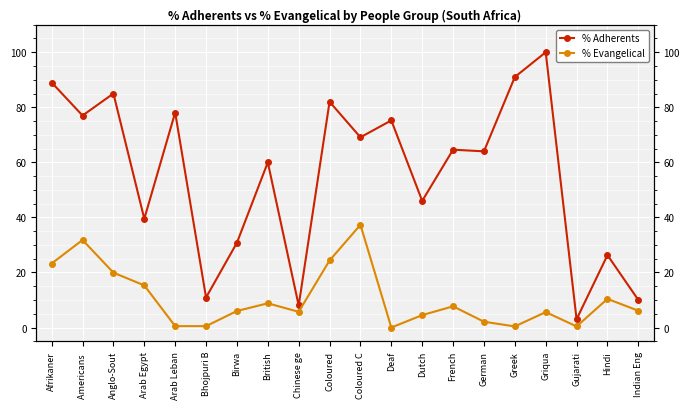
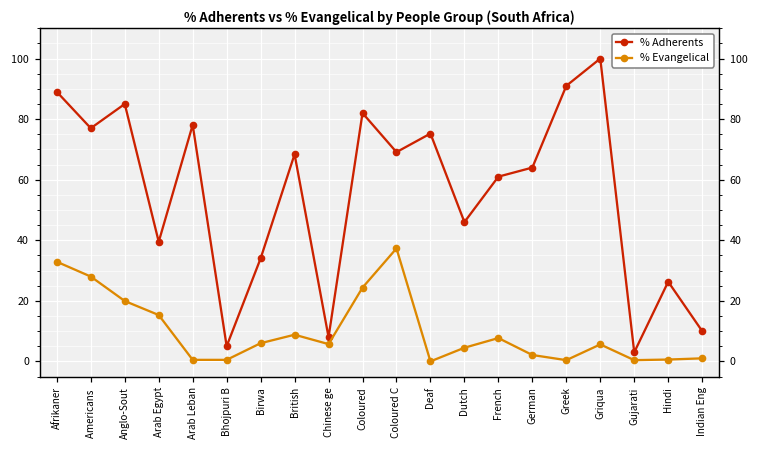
  {
    "% Adherents": {
      "Afrikaner": 89,
      "Americans": 77,
      "Anglo-Sout": 85,
      "Arab Egypt": 40,
      "Arab Leban": 78,
-     "Bhojpuri B": 11,
-     "Birwa": 31,
-     "British": 60,
+     "Bhojpuri B": 5,
+     "Birwa": 34,
+     "British": 68,
      "Chinese ge": 8,
      "Coloured": 82,
      "Coloured C": 69,
      "Deaf": 75,
      "Dutch": 46,
-     "French": 65,
+     "French": 61,
      "German": 64,
      "Greek": 91,
      "Griqua": 100,
      "Gujarati": 3,
      "Hindi": 26,
      "Indian Eng": 10
    },
    "% Evangelical": {
-     "Afrikaner": 23,
-     "Americans": 32,
+     "Afrikaner": 33,
+     "Americans": 28,
      "Anglo-Sout": 20,
      "Arab Egypt": 15,
      "Arab Leban": 1,
      "Bhojpuri B": 1,
      "Birwa": 6,
      "British": 9,
      "Chinese ge": 6,
      "Coloured": 24,
      "Coloured C": 37,
      "Deaf": 0,
      "Dutch": 5,
      "French": 8,
      "German": 2,
      "Greek": 0,
      "Griqua": 6,
      "Gujarati": 0,
-     "Hindi": 10,
-     "Indian Eng": 6
+     "Hindi": 1,
+     "Indian Eng": 1
    }
  }
